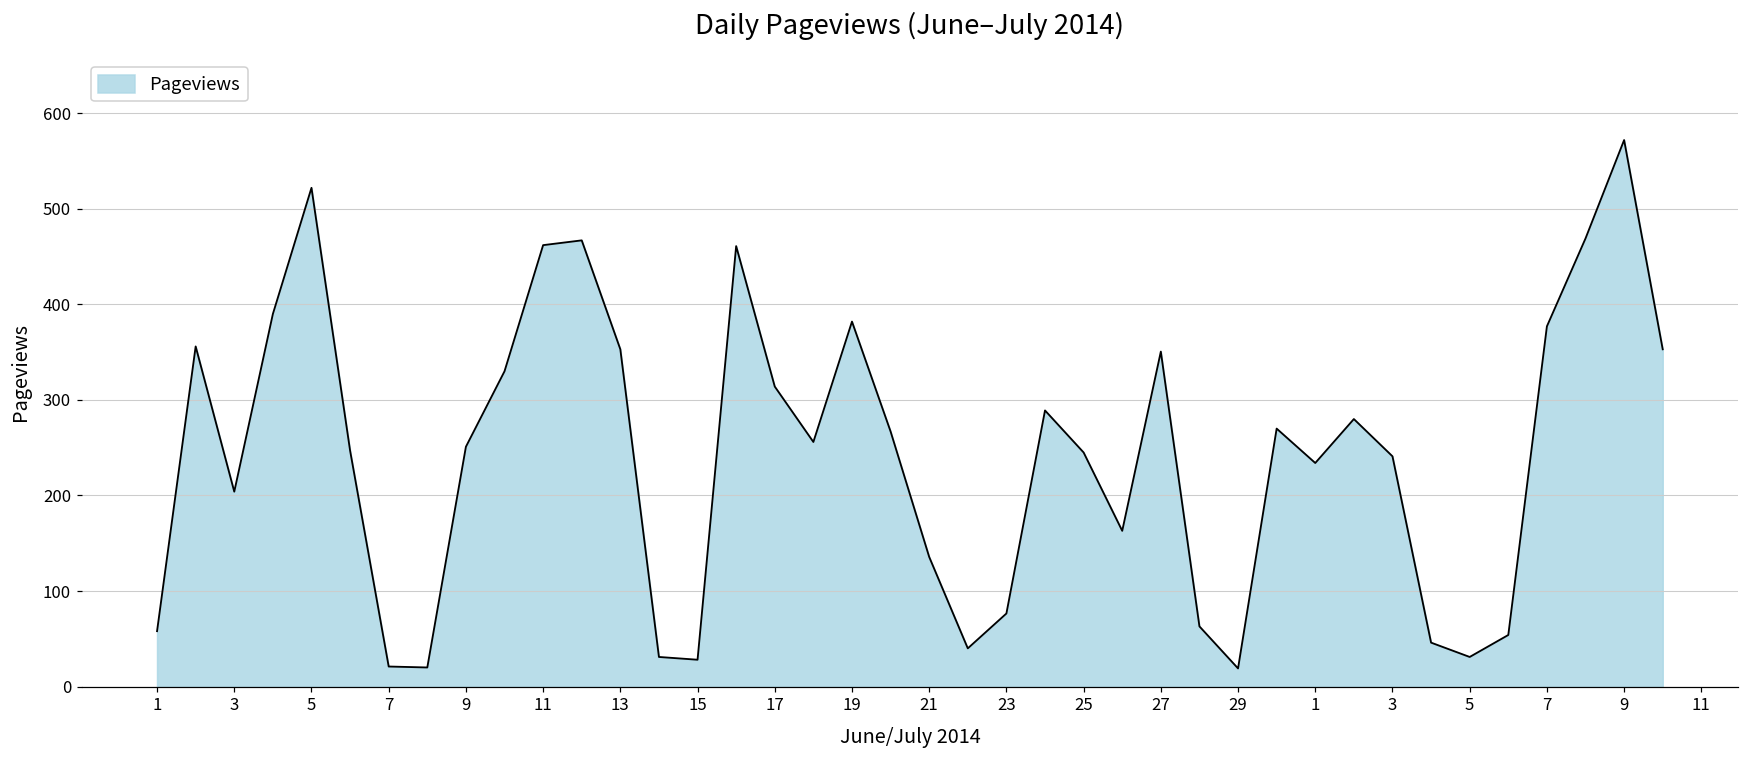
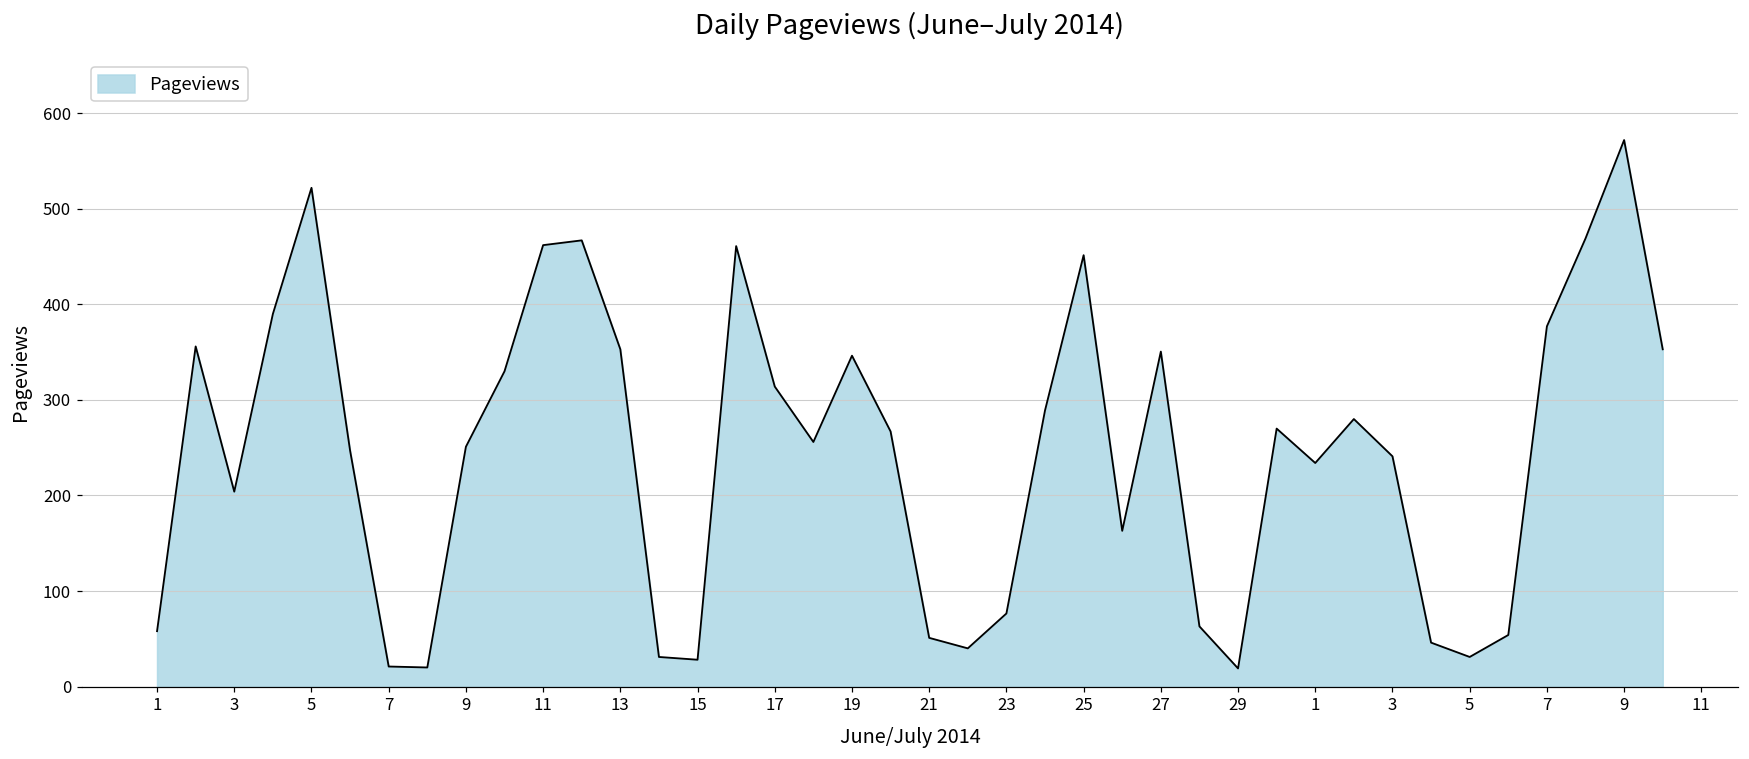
  {
    "11": 460,
    "13": 350,
    "15": 30,
    "17": 310,
-   "19": 380,
-   "21": 140,
+   "19": 350,
+   "21": 50,
    "23": 80,
-   "25": 250,
+   "25": 450,
    "27": 350,
    "29": 20
  }
